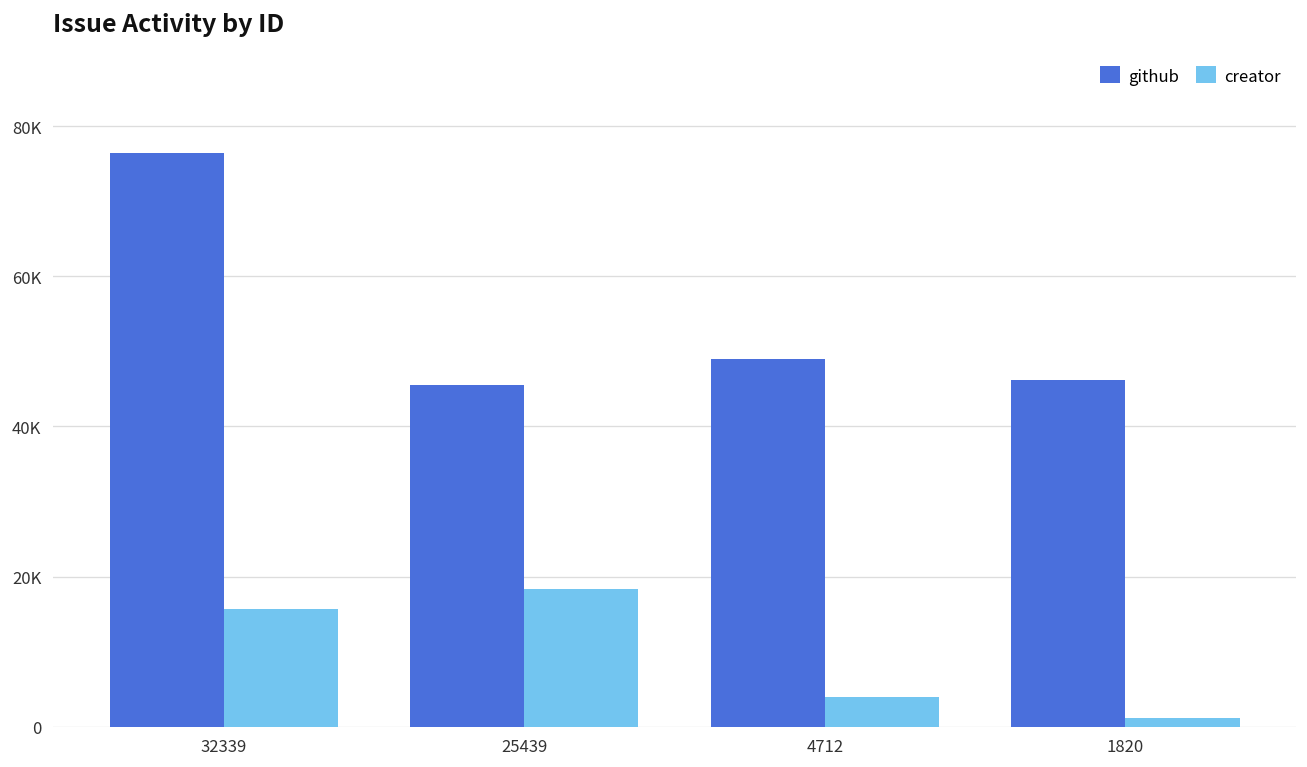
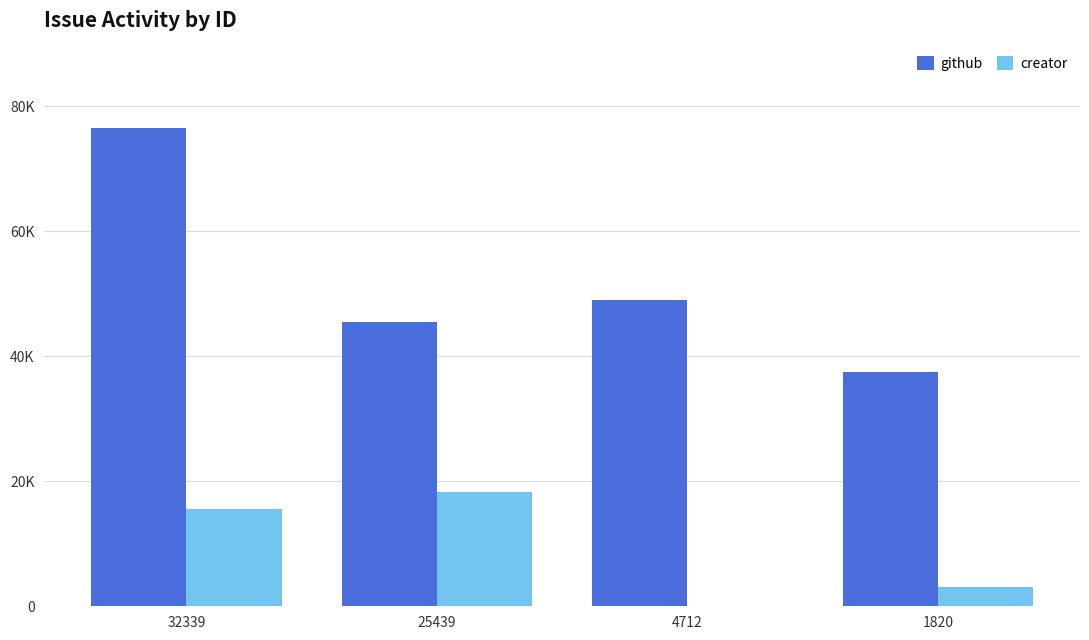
  {
    "github": {
      "32339": 77000,
      "25439": 46000,
      "4712": 49000,
-     "1820": 46000
+     "1820": 37000
    },
    "creator": {
      "32339": 16000,
      "25439": 18000,
-     "4712": 4000,
-     "1820": 1000
+     "4712": 0,
+     "1820": 3000
    }
  }
